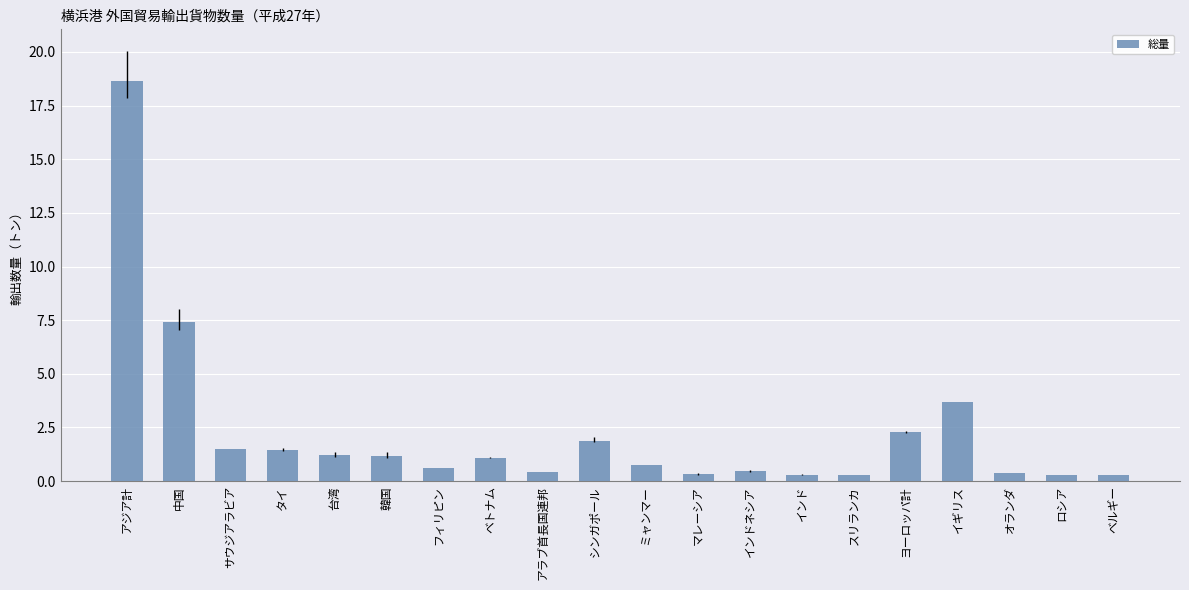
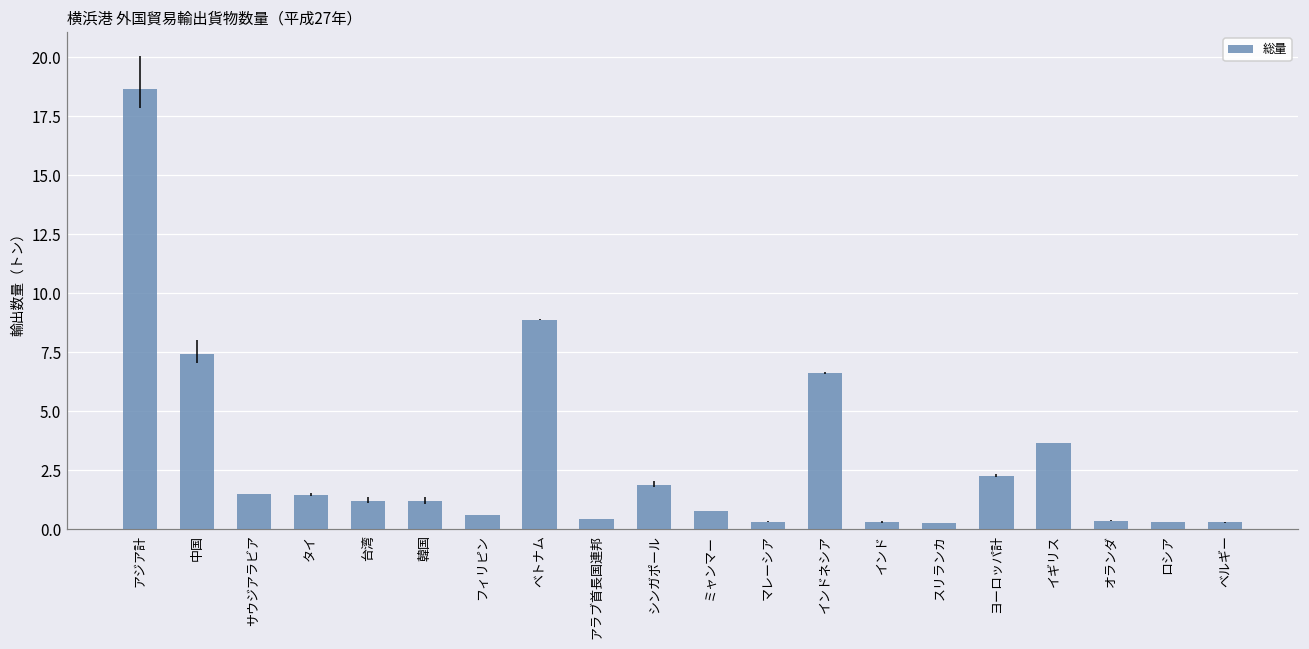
  {
    "アジア計": 18.7,
    "中国": 7.4,
    "サウジアラビア": 1.5,
    "タイ": 1.4,
    "台湾": 1.2,
    "韓国": 1.2,
    "フィリピン": 0.6,
-   "ベトナム": 1.1,
+   "ベトナム": 8.9,
    "アラブ首長国連邦": 0.4,
    "シンガポール": 1.9,
    "ミャンマー": 0.8,
    "マレーシア": 0.3,
-   "インドネシア": 0.5,
+   "インドネシア": 6.6,
    "インド": 0.3,
    "スリランカ": 0.3,
    "ヨーロッパ計": 2.3,
    "イギリス": 3.7,
    "オランダ": 0.4,
    "ロシア": 0.3,
    "ベルギー": 0.3
  }
